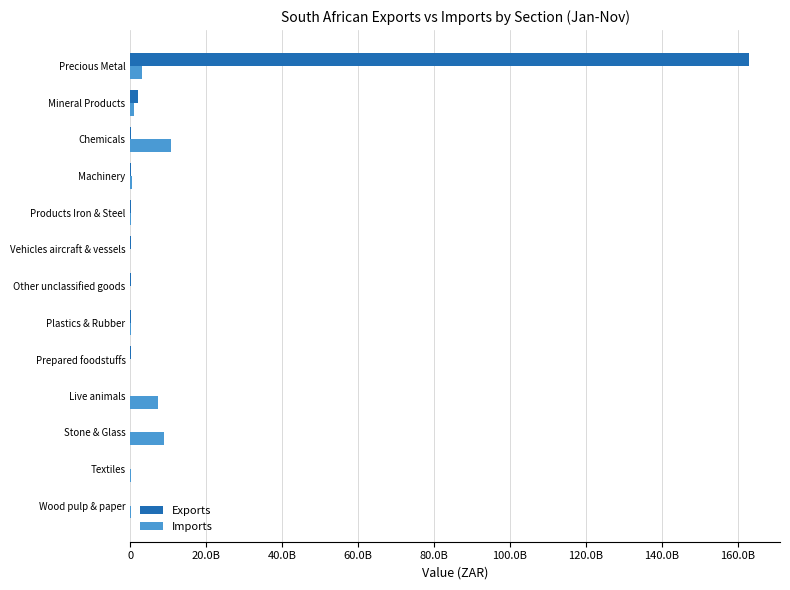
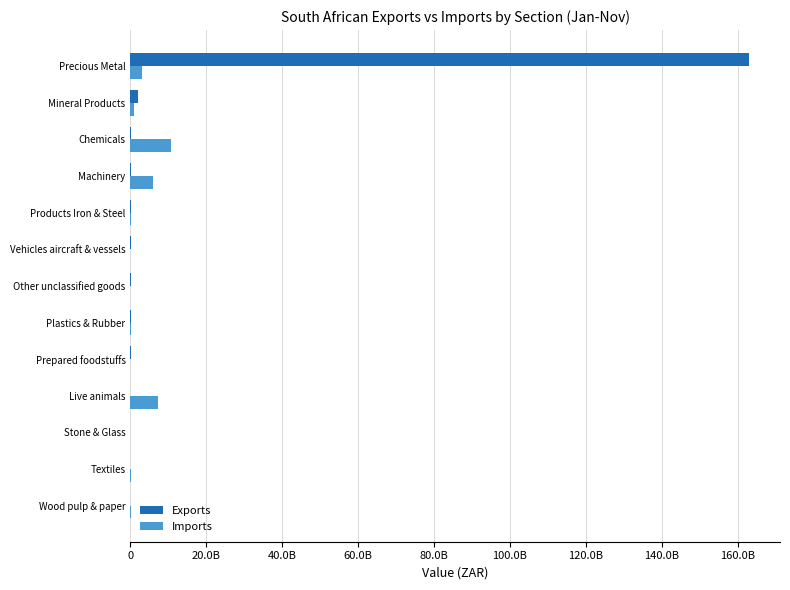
  {
    "Exports": {
      "Precious Metal": 163000000000,
      "Mineral Products": 2000000000
    },
    "Imports": {
      "Precious Metal": 3000000000,
      "Mineral Products": 1000000000,
      "Chemicals": 11000000000,
-     "Machinery": 0,
+     "Machinery": 6000000000,
      "Vehicles aircraft & vessels": 0,
      "Other unclassified goods": 0,
      "Live animals": 7000000000,
-     "Stone & Glass": 9000000000
+     "Stone & Glass": 0
    }
  }
